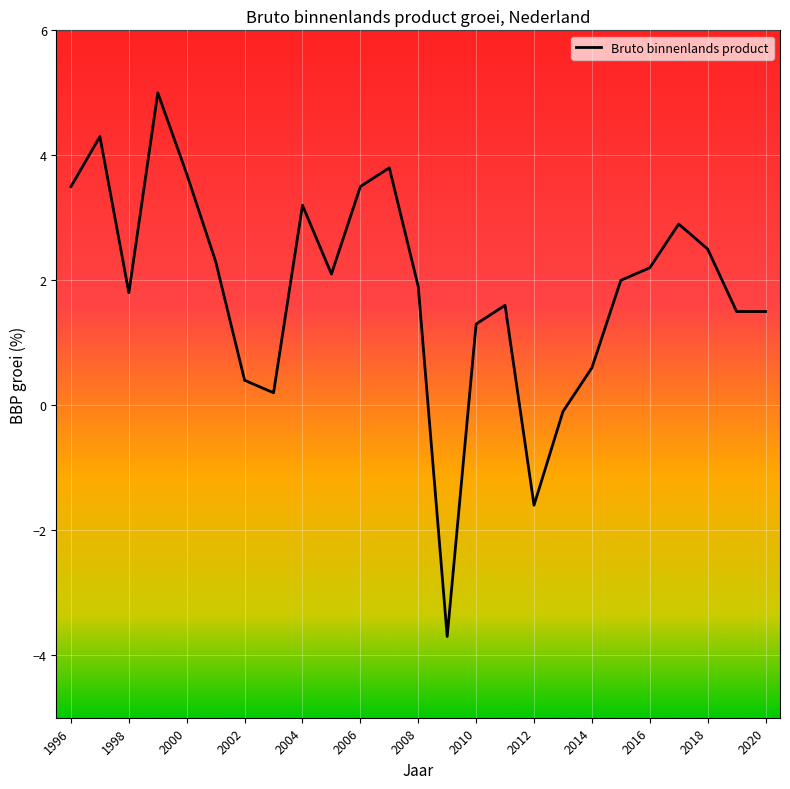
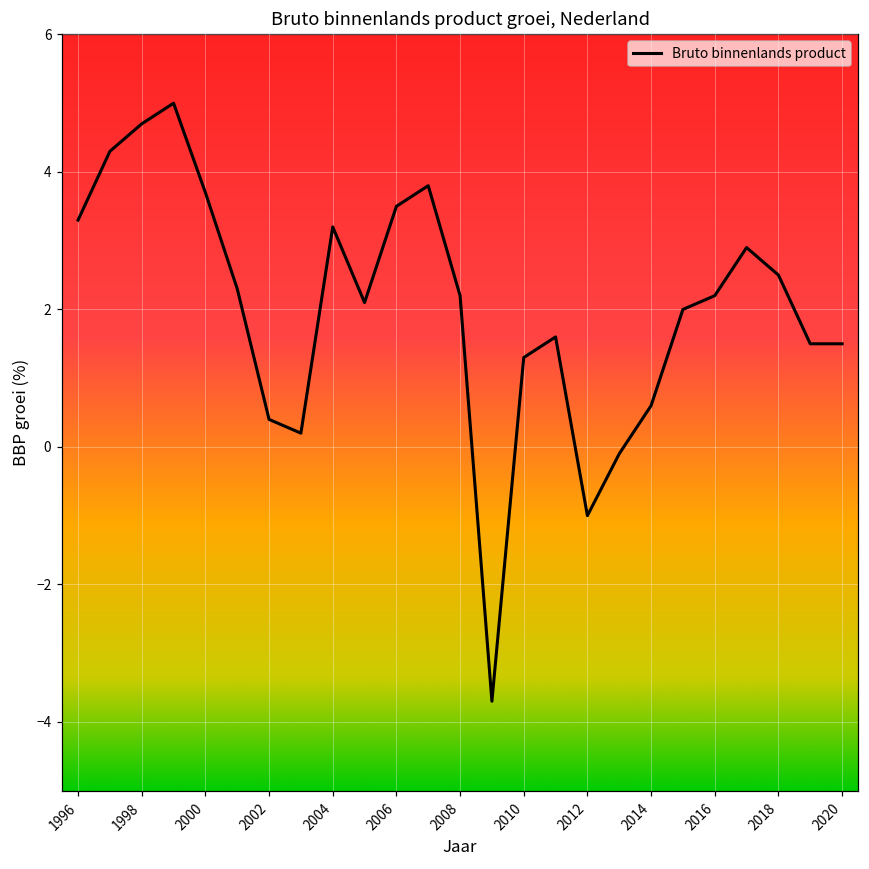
  {
-   "1996": 3.5,
-   "1998": 1.8,
+   "1996": 3.3,
+   "1998": 4.7,
    "2000": 3.7,
    "2002": 0.4,
    "2004": 3.2,
    "2006": 3.5,
-   "2008": 1.9,
+   "2008": 2.2,
    "2010": 1.3,
-   "2012": -1.6,
+   "2012": -1.0,
    "2014": 0.6,
    "2016": 2.2,
    "2018": 2.5,
    "2020": 1.5
  }
